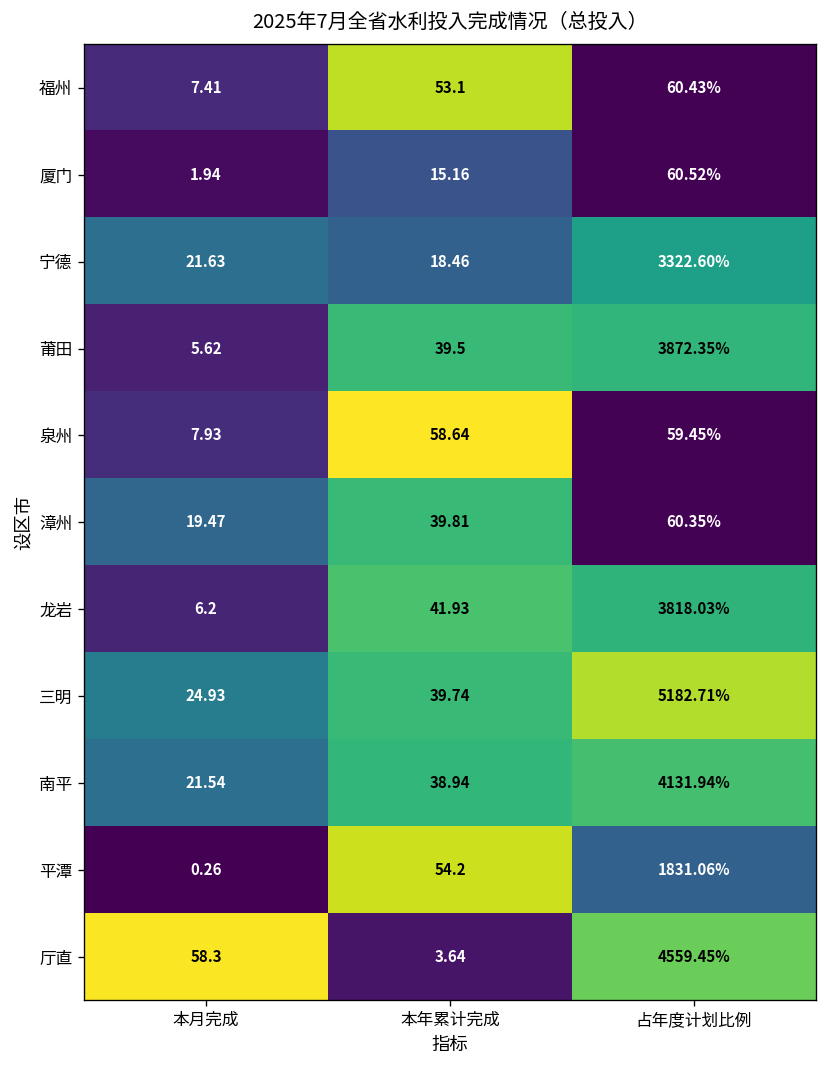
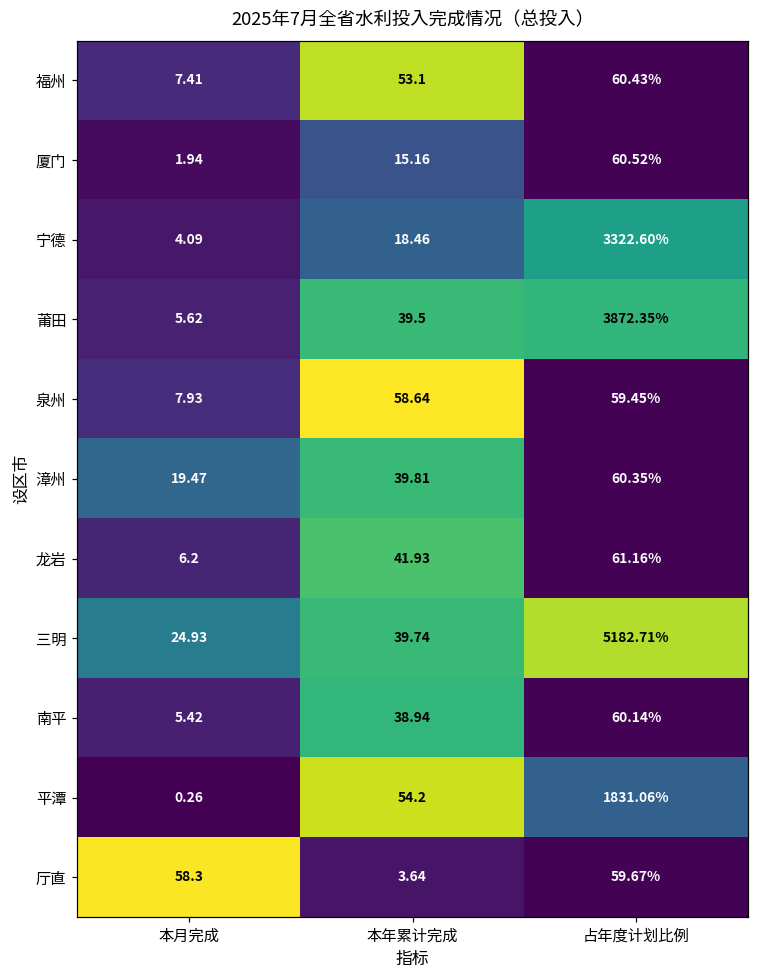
  {
    "福州": {
      "本月完成": "7.41",
      "本年累计完成": "53.1",
      "占年度计划比例": "60.43%"
    },
    "厦门": {
      "本月完成": "1.94",
      "本年累计完成": "15.16",
      "占年度计划比例": "60.52%"
    },
    "宁德": {
-     "本月完成": "21.63",
+     "本月完成": "4.09",
      "本年累计完成": "18.46",
      "占年度计划比例": "3322.60%"
    },
    "莆田": {
      "本月完成": "5.62",
      "本年累计完成": "39.5",
      "占年度计划比例": "3872.35%"
    },
    "泉州": {
      "本月完成": "7.93",
      "本年累计完成": "58.64",
      "占年度计划比例": "59.45%"
    },
    "漳州": {
      "本月完成": "19.47",
      "本年累计完成": "39.81",
      "占年度计划比例": "60.35%"
    },
    "龙岩": {
      "本月完成": "6.2",
      "本年累计完成": "41.93",
-     "占年度计划比例": "3818.03%"
+     "占年度计划比例": "61.16%"
    },
    "三明": {
      "本月完成": "24.93",
      "本年累计完成": "39.74",
      "占年度计划比例": "5182.71%"
    },
    "南平": {
-     "本月完成": "21.54",
+     "本月完成": "5.42",
      "本年累计完成": "38.94",
-     "占年度计划比例": "4131.94%"
+     "占年度计划比例": "60.14%"
    },
    "平潭": {
      "本月完成": "0.26",
      "本年累计完成": "54.2",
      "占年度计划比例": "1831.06%"
    },
    "厅直": {
      "本月完成": "58.3",
      "本年累计完成": "3.64",
-     "占年度计划比例": "4559.45%"
+     "占年度计划比例": "59.67%"
    }
  }
